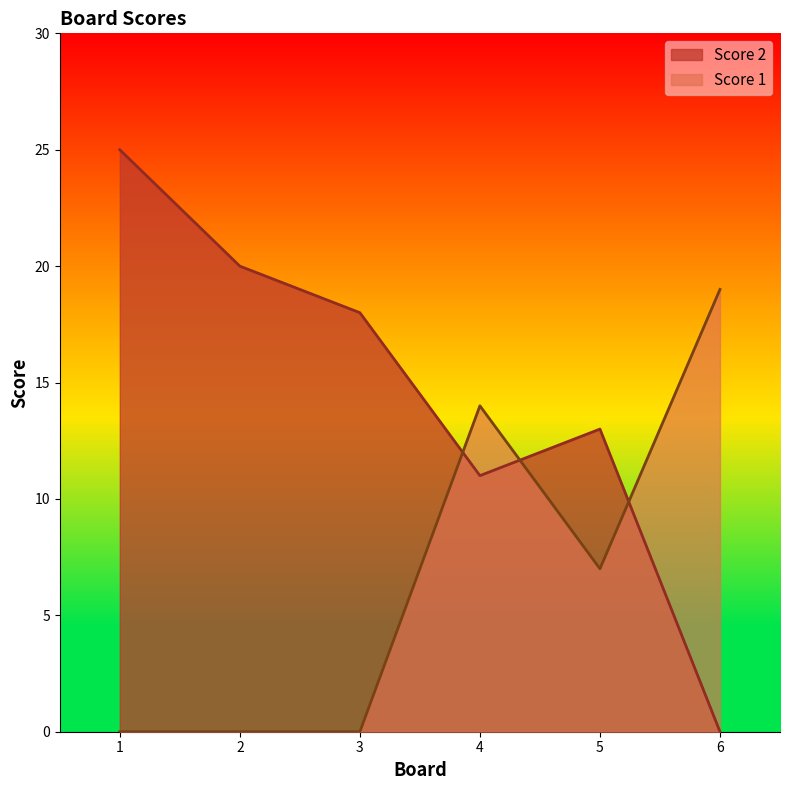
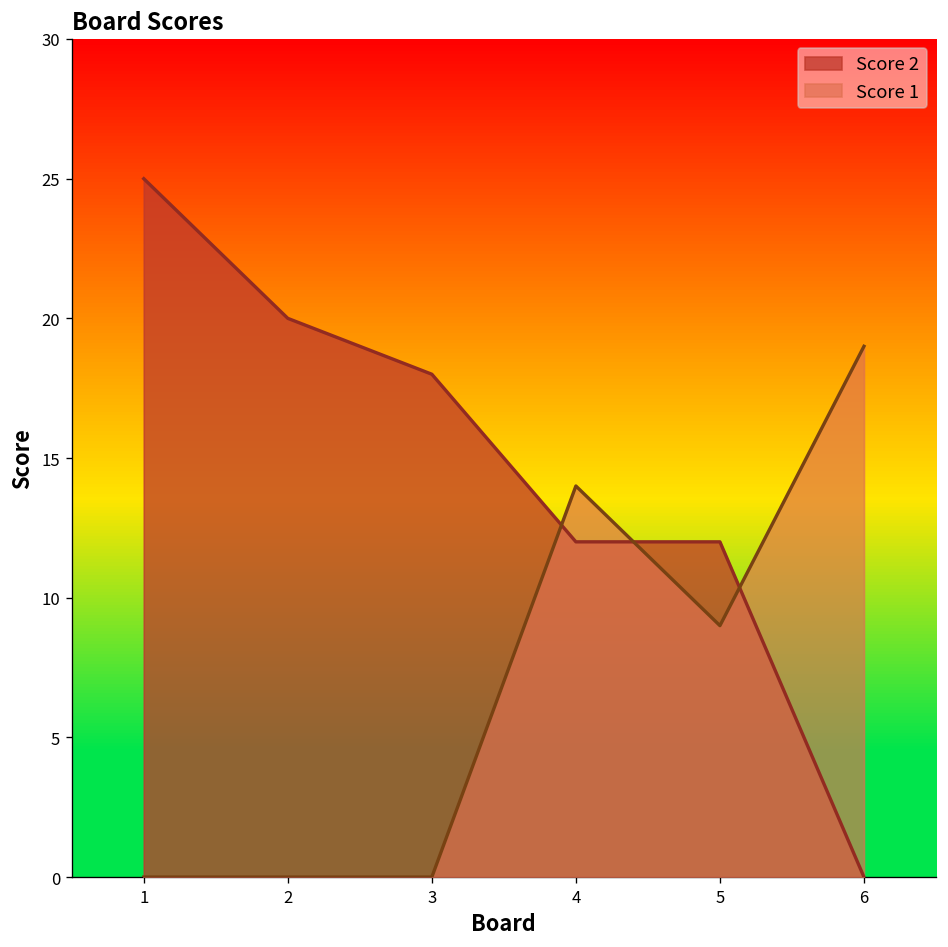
  {
    "Score 2": {
      "1": 25,
      "2": 20,
      "3": 18,
-     "4": 11,
-     "5": 13,
+     "4": 12,
+     "5": 12,
      "6": 0
    },
    "Score 1": {
      "1": 0,
      "2": 0,
      "3": 0,
      "4": 14,
-     "5": 7,
+     "5": 9,
      "6": 19
    }
  }
